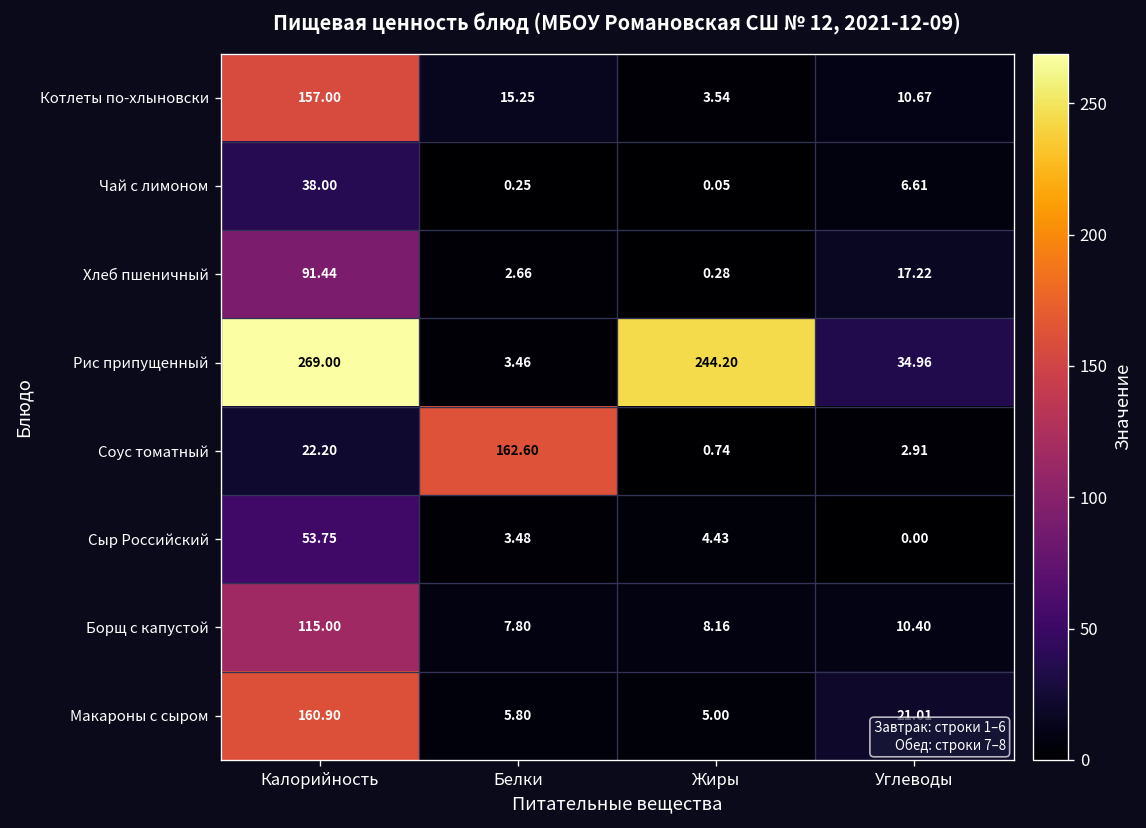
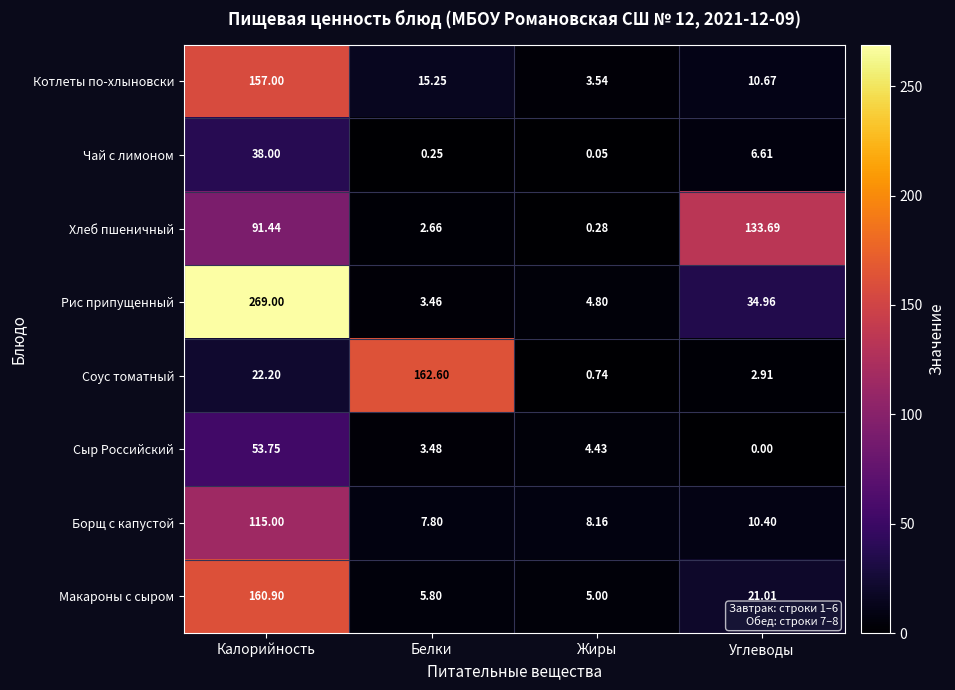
  {
    "Котлеты по-хлыновски": {
      "Калорийность": 157.00,
      "Белки": 15.25,
      "Жиры": 3.54,
      "Углеводы": 10.67
    },
    "Чай с лимоном": {
      "Калорийность": 38.00,
      "Белки": 0.25,
      "Жиры": 0.05,
      "Углеводы": 6.61
    },
    "Хлеб пшеничный": {
      "Калорийность": 91.44,
      "Белки": 2.66,
      "Жиры": 0.28,
-     "Углеводы": 17.22
+     "Углеводы": 133.69
    },
    "Рис припущенный": {
      "Калорийность": 269.00,
      "Белки": 3.46,
-     "Жиры": 244.20,
+     "Жиры": 4.80,
      "Углеводы": 34.96
    },
    "Соус томатный": {
      "Калорийность": 22.20,
      "Белки": 162.60,
      "Жиры": 0.74,
      "Углеводы": 2.91
    },
    "Сыр Российский": {
      "Калорийность": 53.75,
      "Белки": 3.48,
      "Жиры": 4.43,
      "Углеводы": 0.00
    },
    "Борщ с капустой": {
      "Калорийность": 115.00,
      "Белки": 7.80,
      "Жиры": 8.16,
      "Углеводы": 10.40
    },
    "Макароны с сыром": {
      "Калорийность": 160.90,
      "Белки": 5.80,
      "Жиры": 5.00
    }
  }
